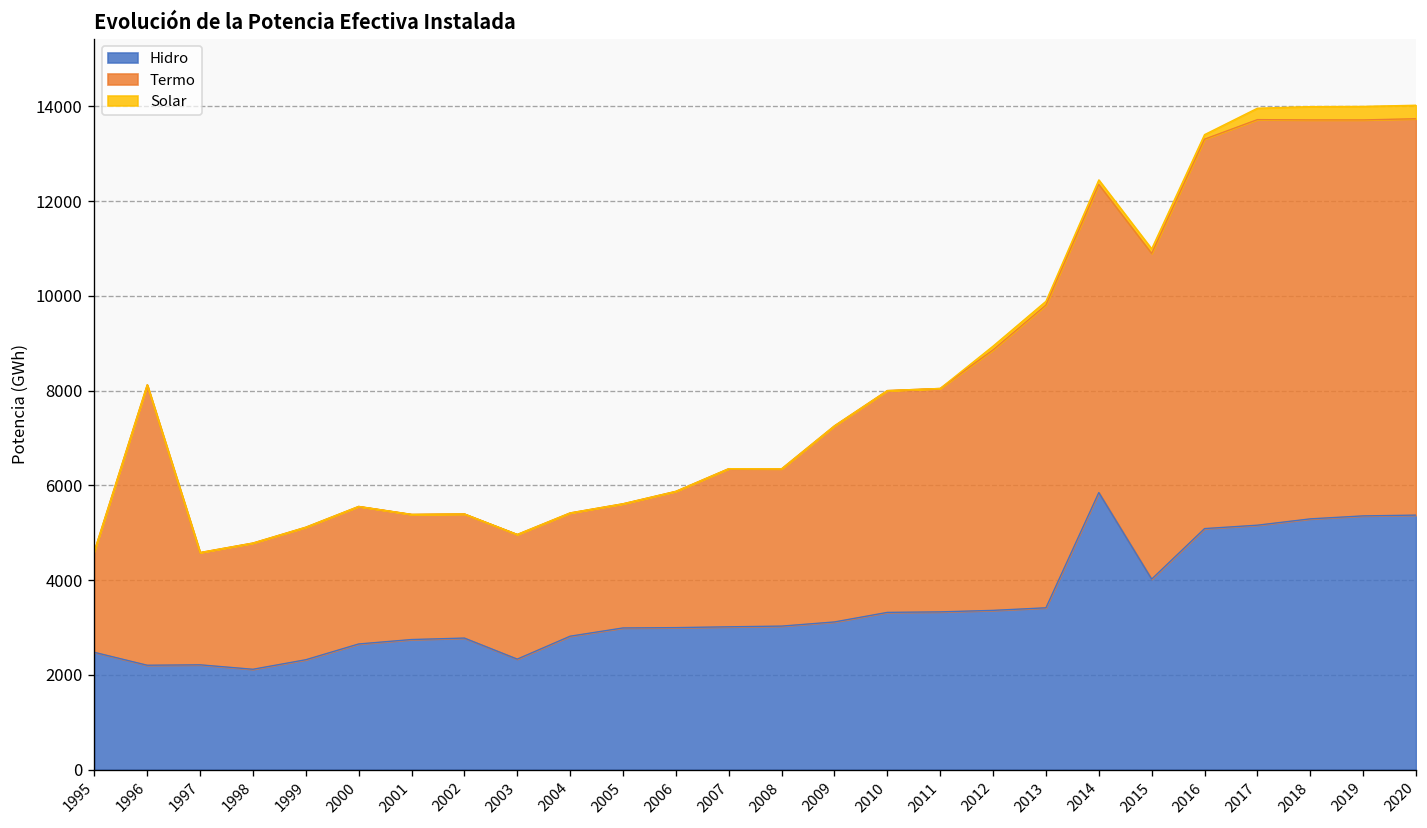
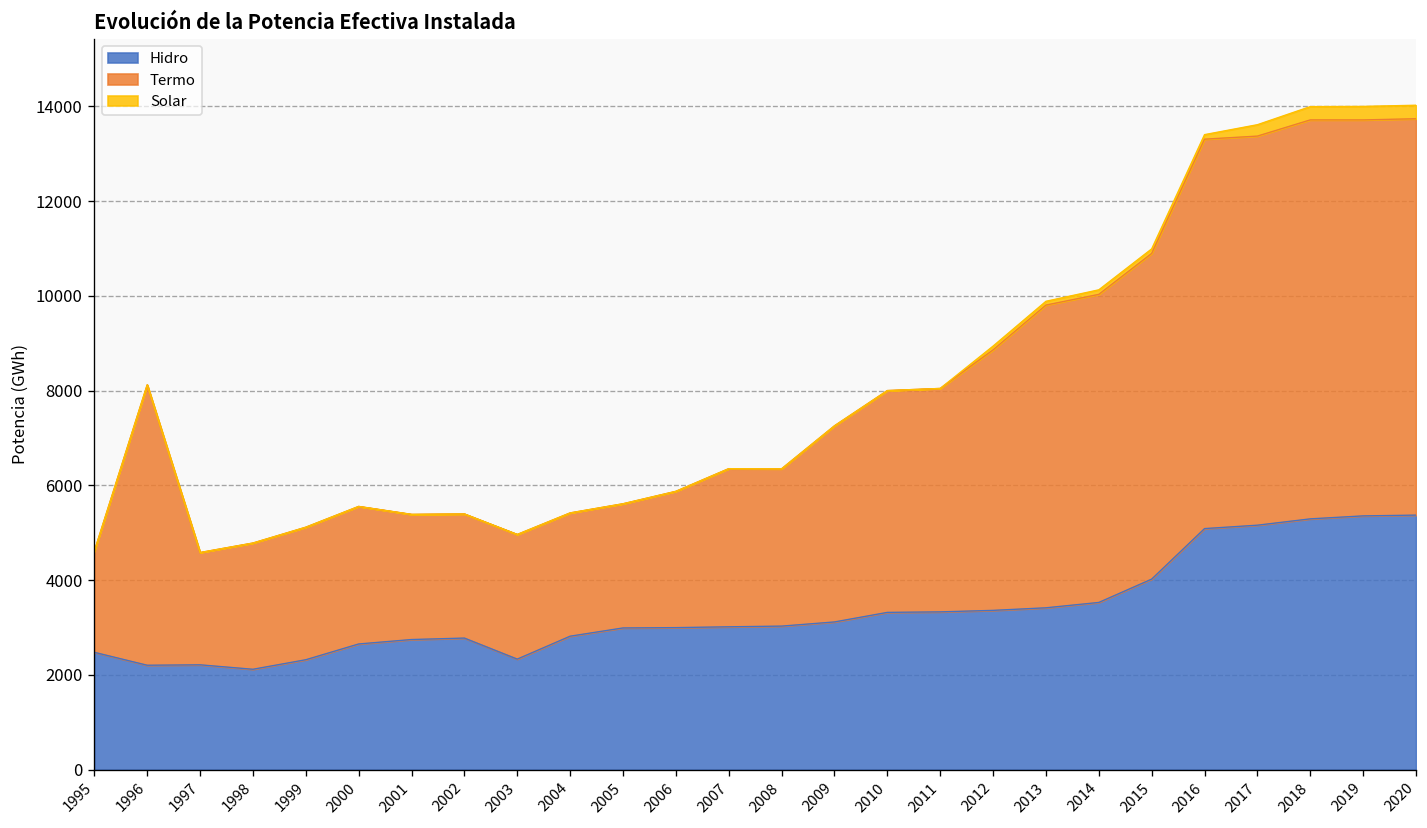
  {
    "Hidro": {
      "1995": 2500,
      "1996": 2200,
      "1997": 2200,
      "1998": 2100,
      "1999": 2300,
      "2000": 2700,
      "2001": 2700,
      "2002": 2800,
      "2003": 2300,
      "2004": 2800,
      "2005": 3000,
      "2006": 3000,
      "2007": 3000,
      "2008": 3000,
      "2009": 3100,
      "2010": 3300,
      "2011": 3300,
      "2012": 3400,
      "2013": 3400,
-     "2014": 5800,
+     "2014": 3500,
      "2015": 4000,
      "2016": 5100,
      "2017": 5200,
      "2018": 5300,
      "2019": 5400,
      "2020": 5400
    },
    "Termo": {
      "2012": 5500,
      "2013": 6400,
      "2014": 6500,
      "2015": 6900,
      "2016": 8200,
-     "2017": 8600,
+     "2017": 8200,
      "2018": 8400,
      "2019": 8400,
      "2020": 8400
    },
    "Solar": {
      "2012": 100,
      "2013": 100,
      "2014": 100,
      "2015": 100,
      "2016": 100,
      "2017": 200,
      "2018": 300,
      "2019": 300,
      "2020": 300
    }
  }
